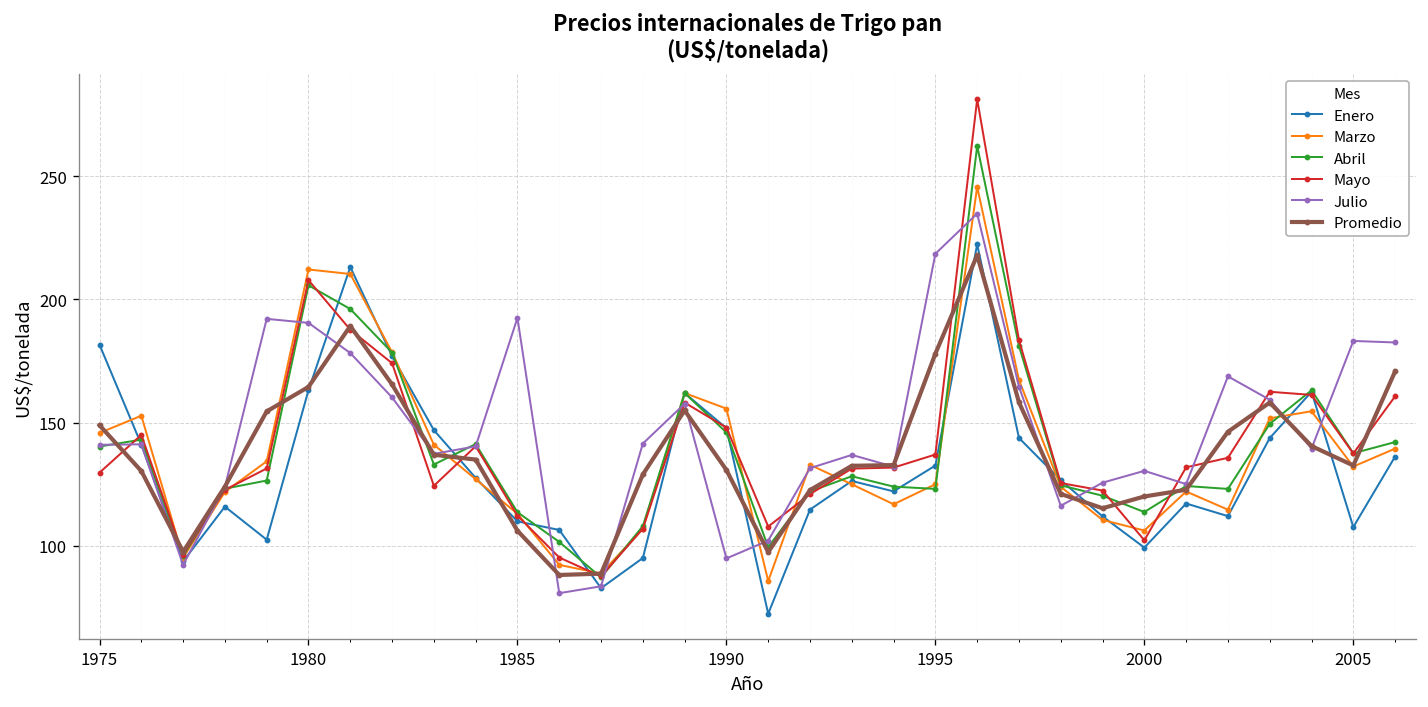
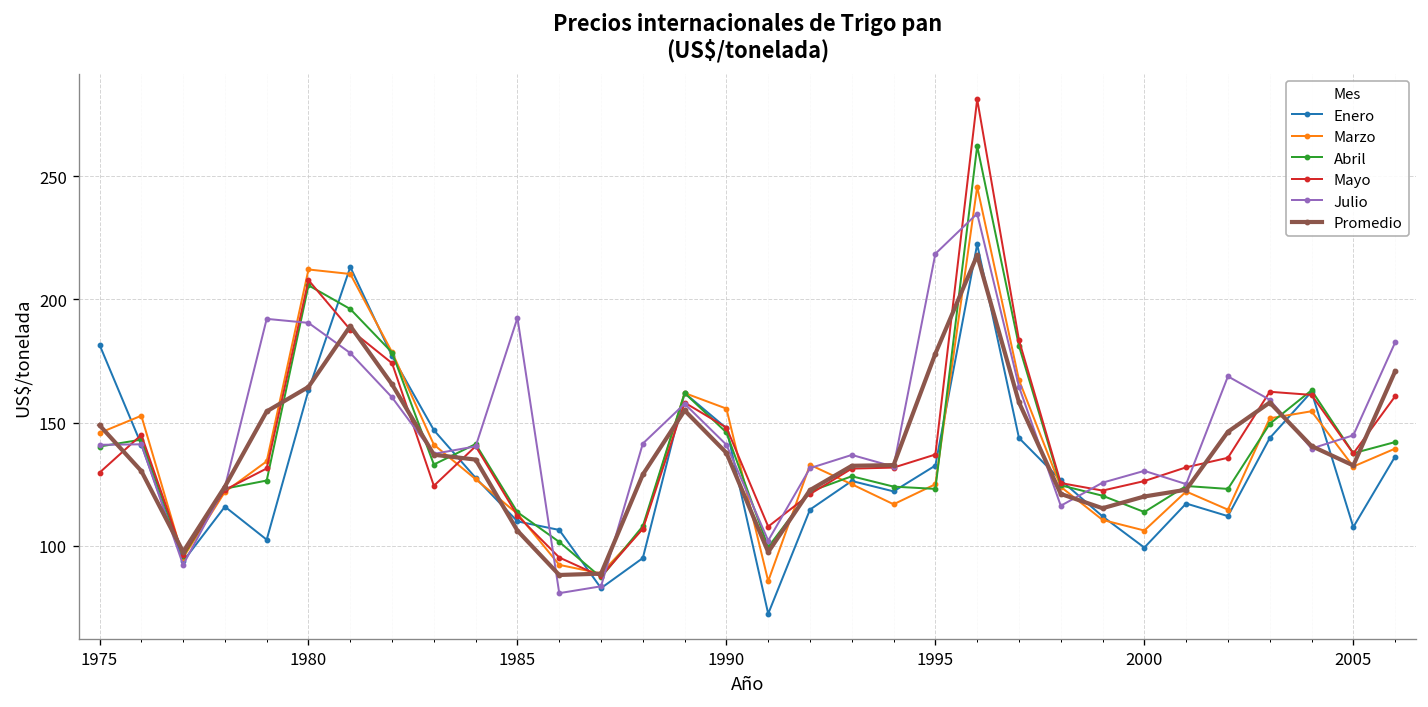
  {
    "Enero": {
      "1975": 182,
      "1980": 163,
      "1985": 110,
      "1995": 133,
      "2000": 99,
      "2005": 108
    },
    "Marzo": {
      "1975": 146,
      "1980": 212,
      "1990": 156,
      "1995": 125,
      "2000": 106
    },
    "Abril": {
      "1980": 206,
      "1990": 146,
      "1995": 123,
      "2000": 114
    },
    "Mayo": {
      "1975": 130,
      "1980": 208,
      "1995": 137,
-     "2000": 102
+     "2000": 126
    },
    "Julio": {
      "1980": 190,
      "1985": 193,
-     "1990": 95,
+     "1990": 141,
      "1995": 219,
      "2000": 130,
-     "2005": 183
+     "2005": 145
    },
    "Promedio": {
      "1975": 149,
      "1980": 165,
      "1985": 106,
-     "1990": 131,
+     "1990": 138,
      "1995": 178,
      "2000": 120
    }
  }
